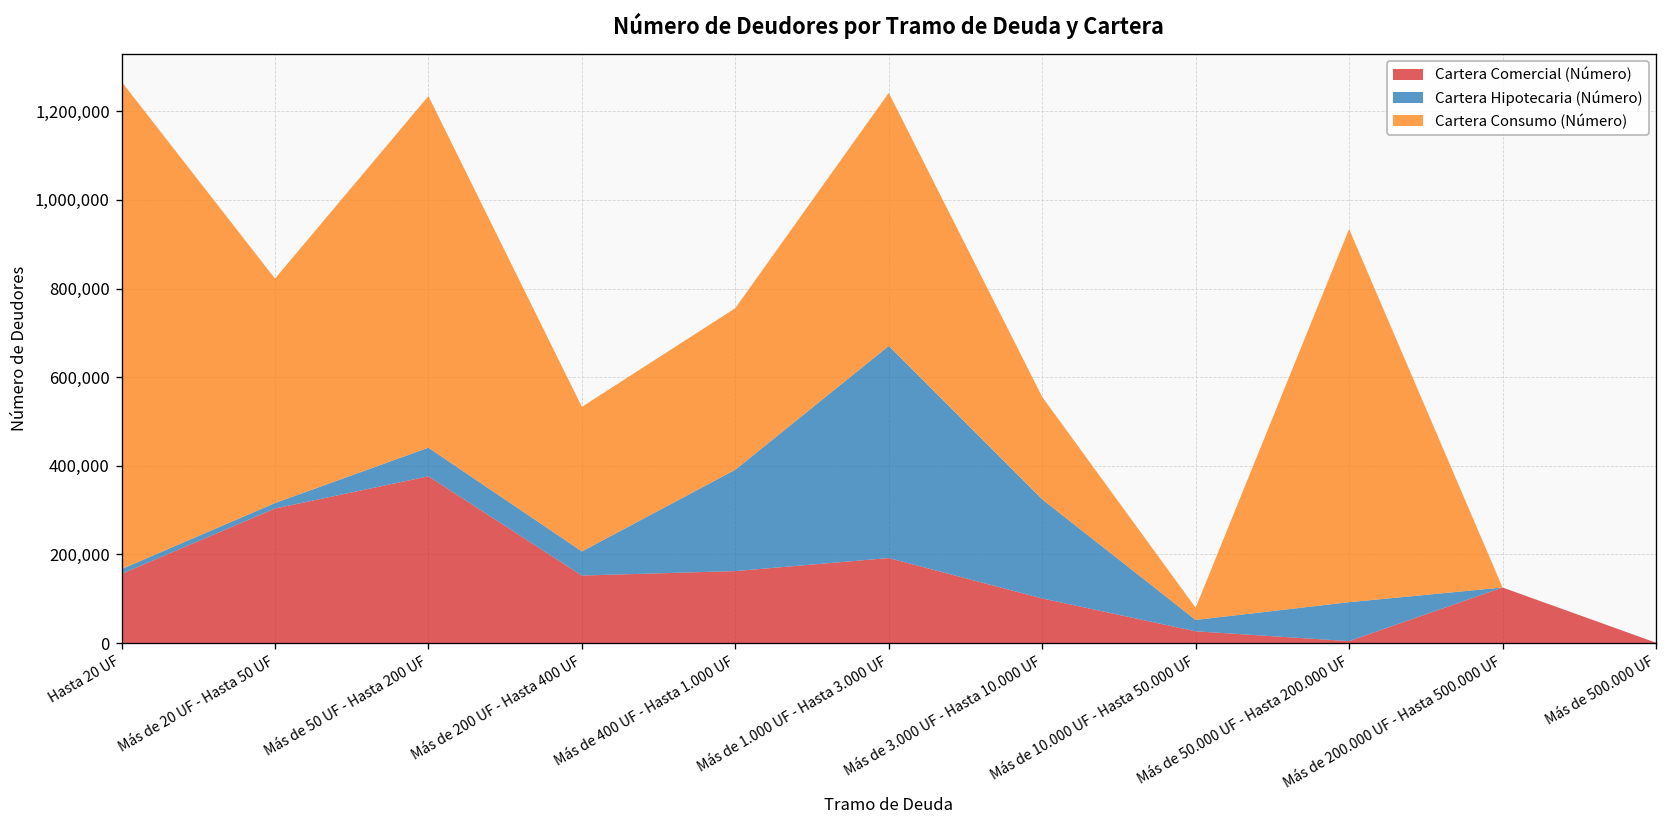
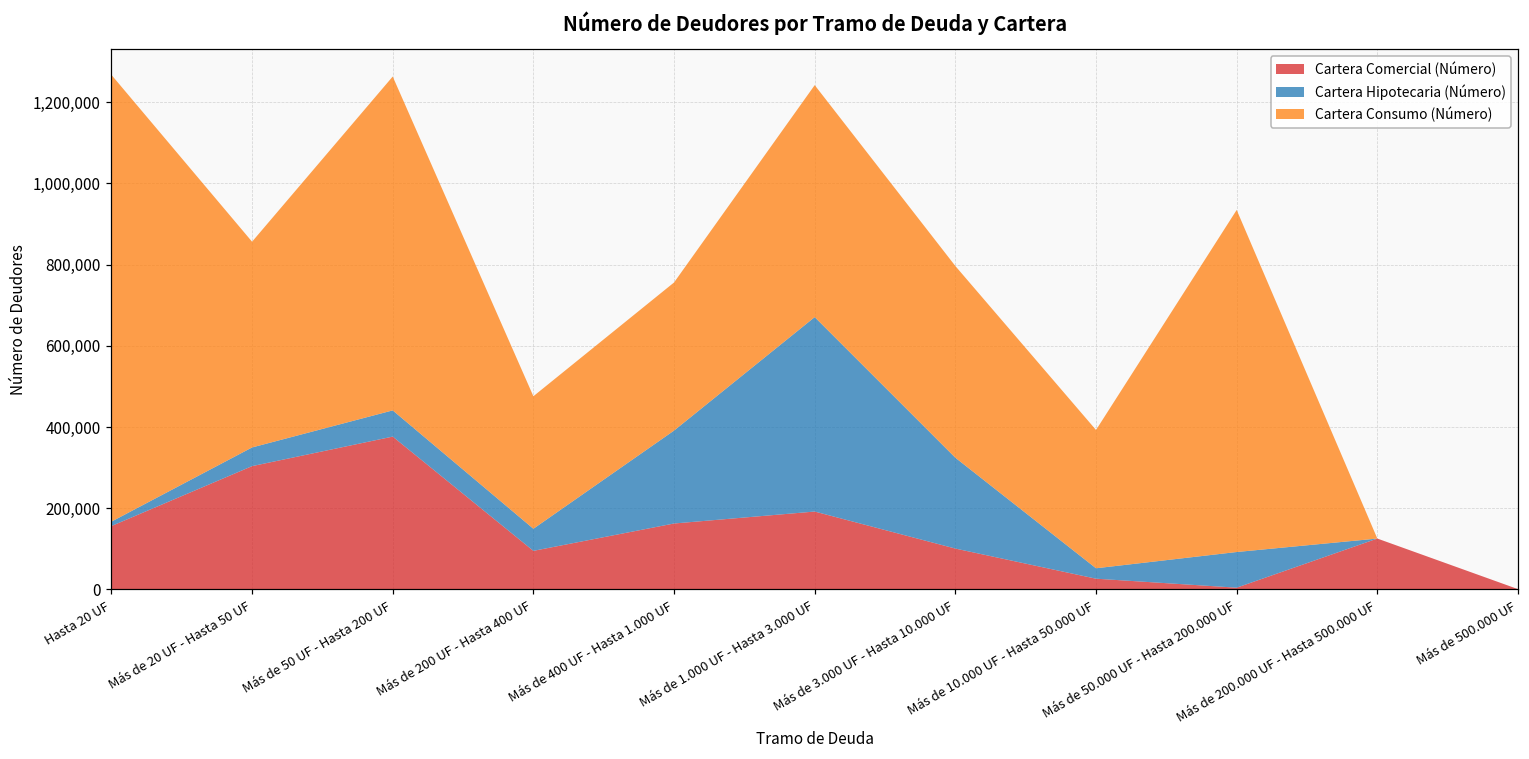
  {
    "Cartera Comercial (Número)": {
      "Hasta 20 UF": "160,000",
      "Más de 20 UF - Hasta 50 UF": "300,000",
      "Más de 50 UF - Hasta 200 UF": "380,000",
-     "Más de 200 UF - Hasta 400 UF": "150,000",
+     "Más de 200 UF - Hasta 400 UF": "100,000",
      "Más de 400 UF - Hasta 1.000 UF": "160,000",
      "Más de 1.000 UF - Hasta 3.000 UF": "190,000",
      "Más de 3.000 UF - Hasta 10.000 UF": "100,000",
      "Más de 10.000 UF - Hasta 50.000 UF": "30,000"
    },
    "Cartera Hipotecaria (Número)": {
      "Hasta 20 UF": "10,000",
-     "Más de 20 UF - Hasta 50 UF": "10,000",
+     "Más de 20 UF - Hasta 50 UF": "50,000",
      "Más de 50 UF - Hasta 200 UF": "60,000",
      "Más de 200 UF - Hasta 400 UF": "50,000",
      "Más de 400 UF - Hasta 1.000 UF": "230,000",
      "Más de 1.000 UF - Hasta 3.000 UF": "480,000",
      "Más de 3.000 UF - Hasta 10.000 UF": "220,000",
      "Más de 10.000 UF - Hasta 50.000 UF": "30,000",
      "Más de 50.000 UF - Hasta 200.000 UF": "90,000"
    },
    "Cartera Consumo (Número)": {
      "Hasta 20 UF": "1,100,000",
      "Más de 20 UF - Hasta 50 UF": "510,000",
-     "Más de 50 UF - Hasta 200 UF": "790,000",
+     "Más de 50 UF - Hasta 200 UF": "820,000",
      "Más de 200 UF - Hasta 400 UF": "330,000",
      "Más de 400 UF - Hasta 1.000 UF": "360,000",
      "Más de 1.000 UF - Hasta 3.000 UF": "570,000",
-     "Más de 3.000 UF - Hasta 10.000 UF": "230,000",
-     "Más de 10.000 UF - Hasta 50.000 UF": "30,000",
+     "Más de 3.000 UF - Hasta 10.000 UF": "470,000",
+     "Más de 10.000 UF - Hasta 50.000 UF": "340,000",
      "Más de 50.000 UF - Hasta 200.000 UF": "840,000"
    }
  }
